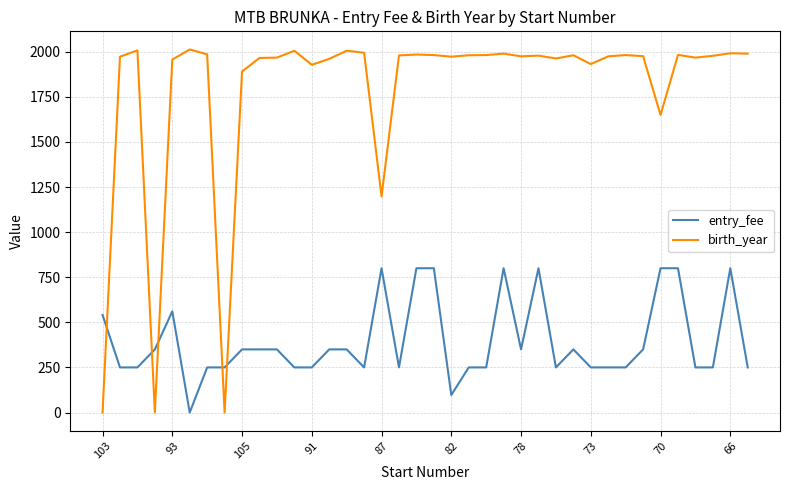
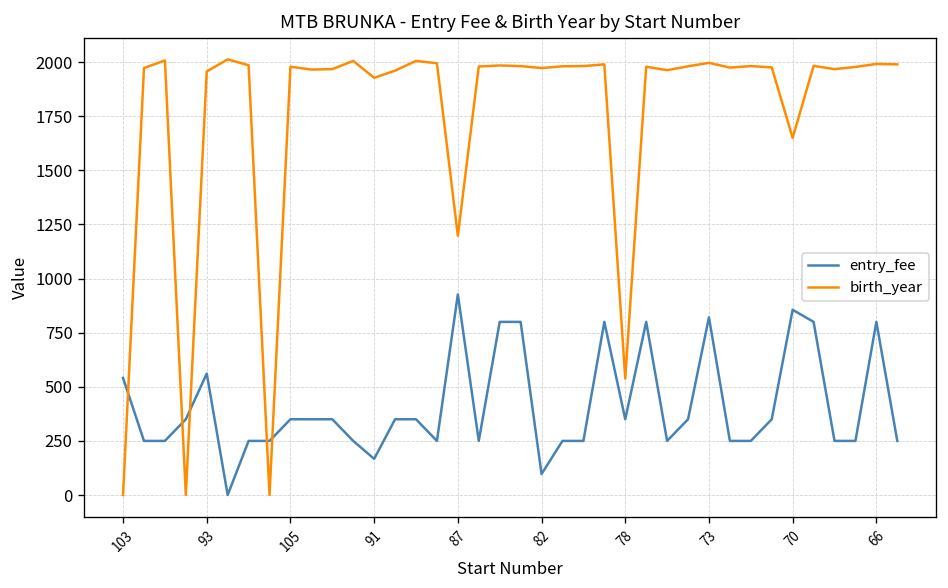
  {
    "entry_fee": {
      "103": 540,
      "93": 560,
      "105": 350,
-     "91": 250,
-     "87": 800,
+     "91": 170,
+     "87": 930,
      "82": 100,
      "78": 350,
-     "73": 250,
-     "70": 800,
+     "73": 820,
+     "70": 860,
      "66": 800
    },
    "birth_year": {
      "103": 0,
      "93": 1960,
-     "105": 1890,
+     "105": 1980,
      "91": 1930,
      "87": 1200,
      "82": 1970,
-     "78": 1980,
-     "73": 1930,
+     "78": 540,
+     "73": 2000,
      "70": 1650,
      "66": 1990
    }
  }
